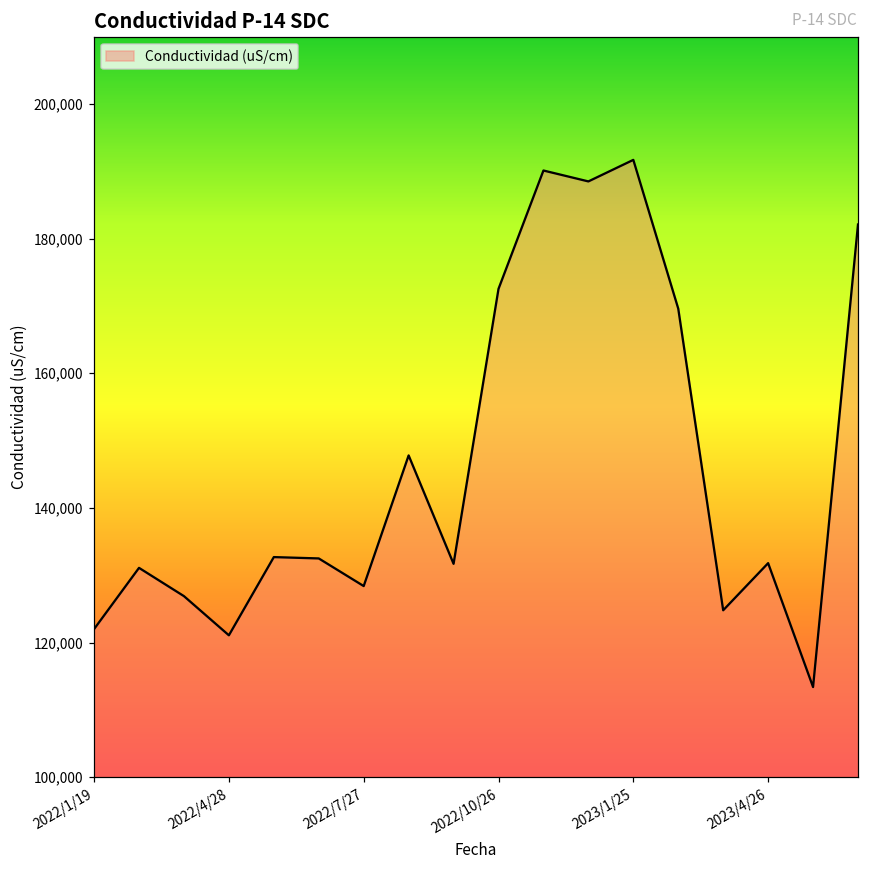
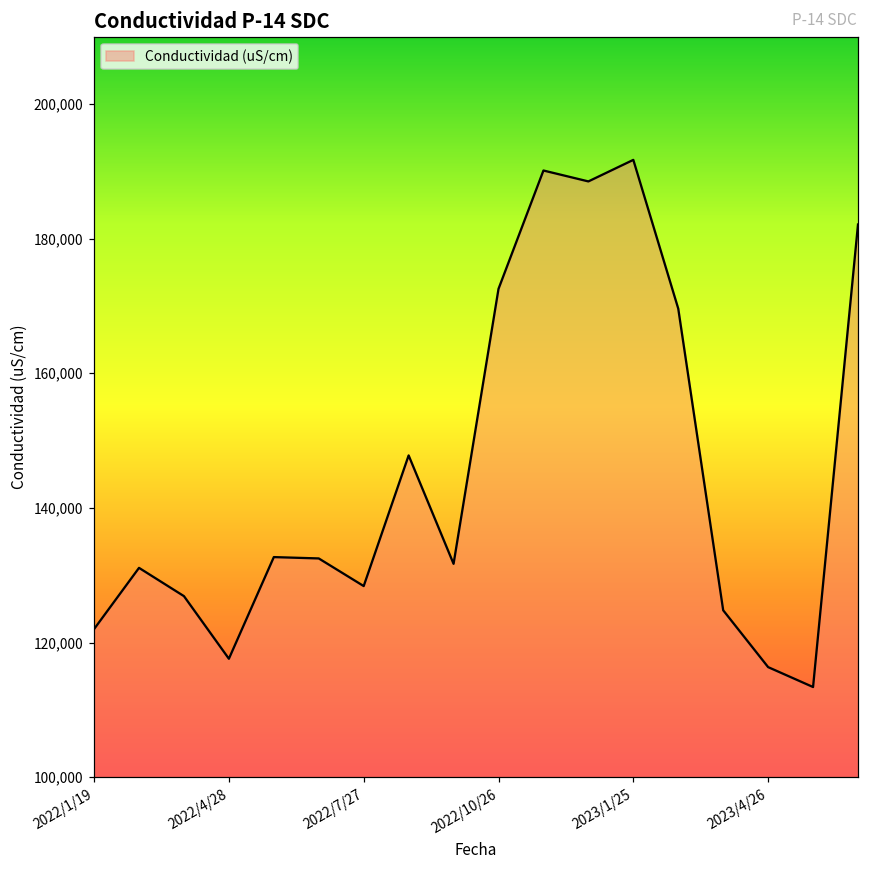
  {
    "2022/1/19": "122,000",
-   "2022/4/28": "121,000",
+   "2022/4/28": "118,000",
    "2022/7/27": "128,000",
    "2022/10/26": "173,000",
    "2023/1/25": "192,000",
-   "2023/4/26": "132,000"
+   "2023/4/26": "116,000"
  }
